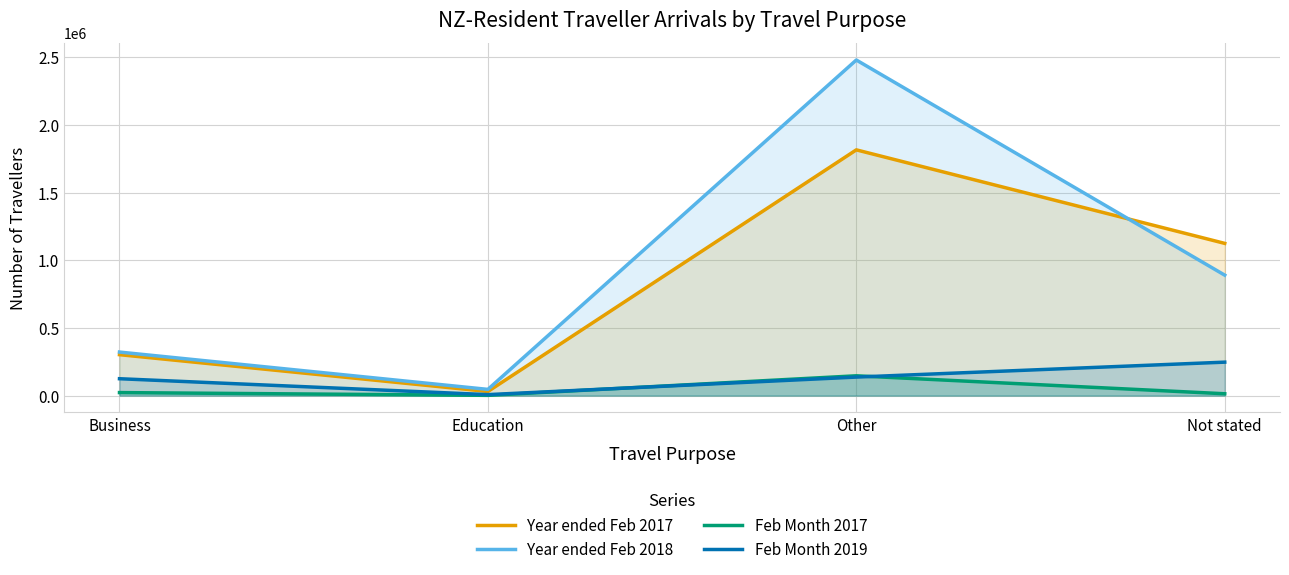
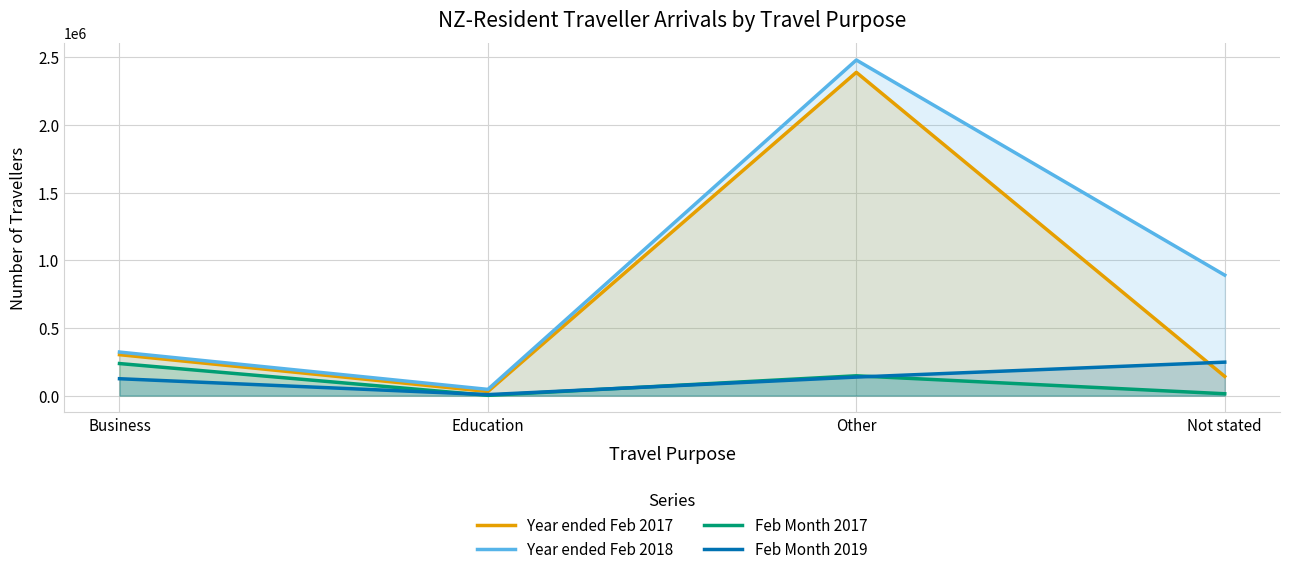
  {
    "Year ended Feb 2017": {
      "Business": 300000,
-     "Other": 1820000,
-     "Not stated": 1130000
+     "Other": 2390000,
+     "Not stated": 140000
    },
    "Year ended Feb 2018": {
      "Business": 320000,
      "Other": 2480000,
      "Not stated": 890000
    },
    "Feb Month 2017": {
-     "Business": 20000,
+     "Business": 240000,
      "Not stated": 10000
    },
    "Feb Month 2019": {
      "Business": 130000,
      "Not stated": 250000
    }
  }
